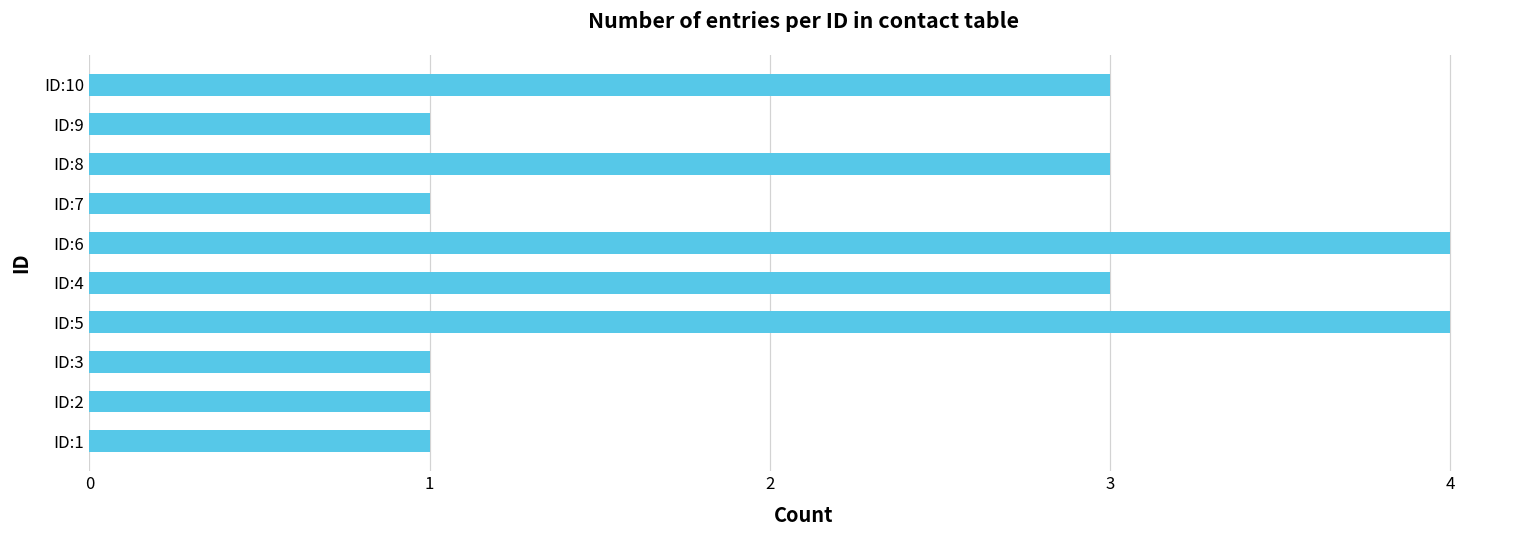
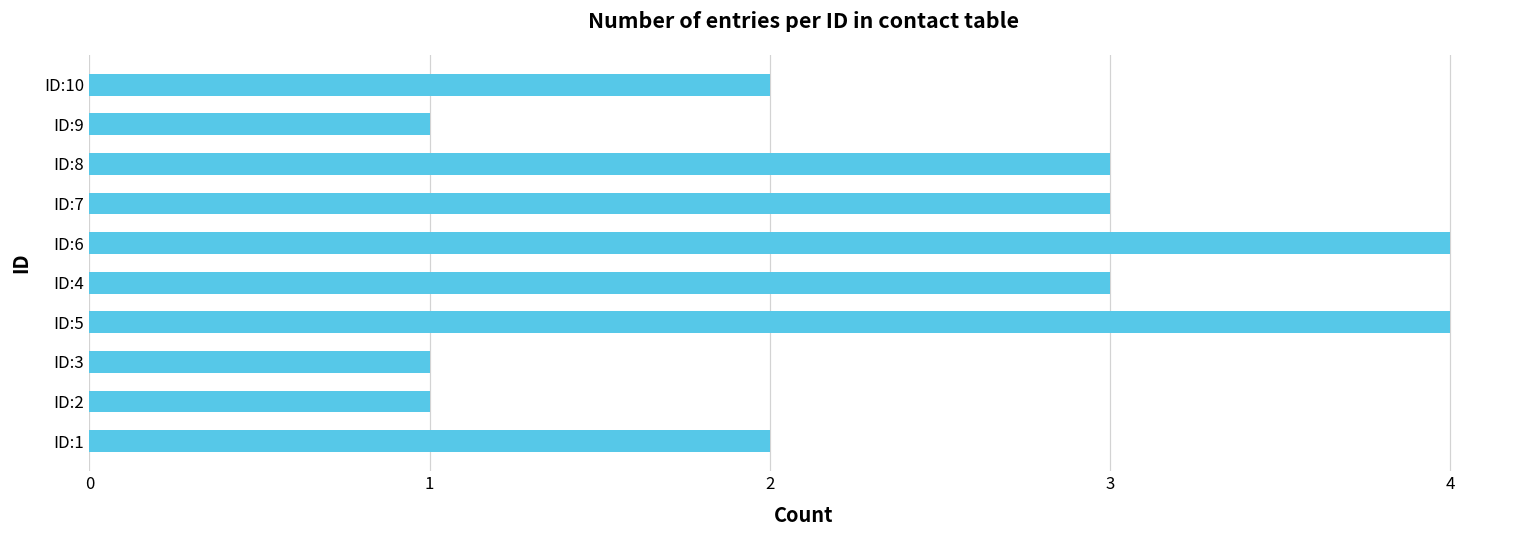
  {
-   "ID:10": 3,
+   "ID:10": 2,
    "ID:9": 1,
    "ID:8": 3,
-   "ID:7": 1,
+   "ID:7": 3,
    "ID:6": 4,
    "ID:4": 3,
    "ID:5": 4,
    "ID:3": 1,
    "ID:2": 1,
-   "ID:1": 1
+   "ID:1": 2
  }
